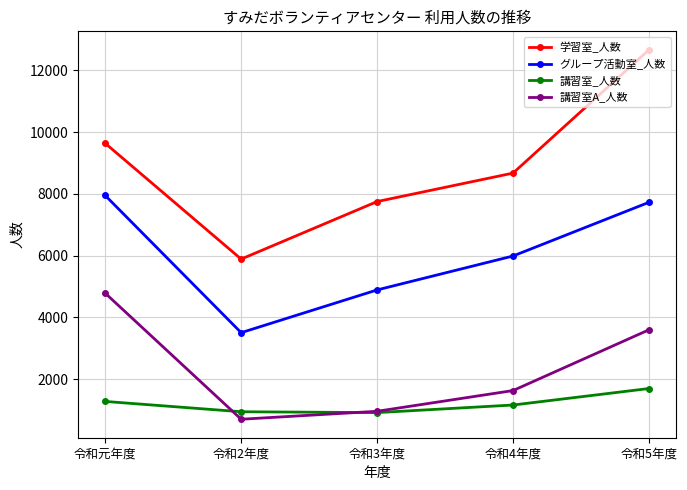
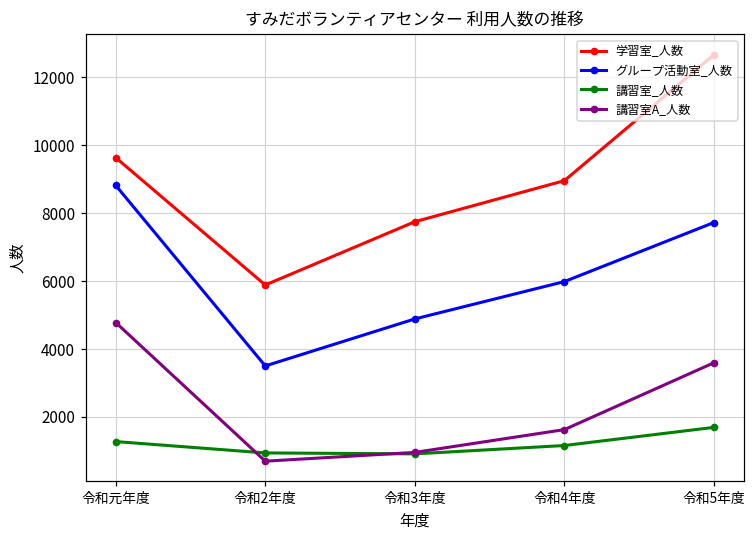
  {
    "学習室_人数": {
      "令和元年度": 9600,
      "令和2年度": 5900,
      "令和3年度": 7700,
-     "令和4年度": 8700
+     "令和4年度": 9000
    },
    "グループ活動室_人数": {
-     "令和元年度": 7900,
+     "令和元年度": 8800,
      "令和2年度": 3500,
      "令和3年度": 4900,
      "令和4年度": 6000,
      "令和5年度": 7700
    },
    "講習室_人数": {
      "令和元年度": 1300,
      "令和2年度": 900,
      "令和4年度": 1200,
      "令和5年度": 1700
    },
    "講習室A_人数": {
      "令和元年度": 4800,
      "令和2年度": 700,
      "令和4年度": 1600,
      "令和5年度": 3600
    }
  }
